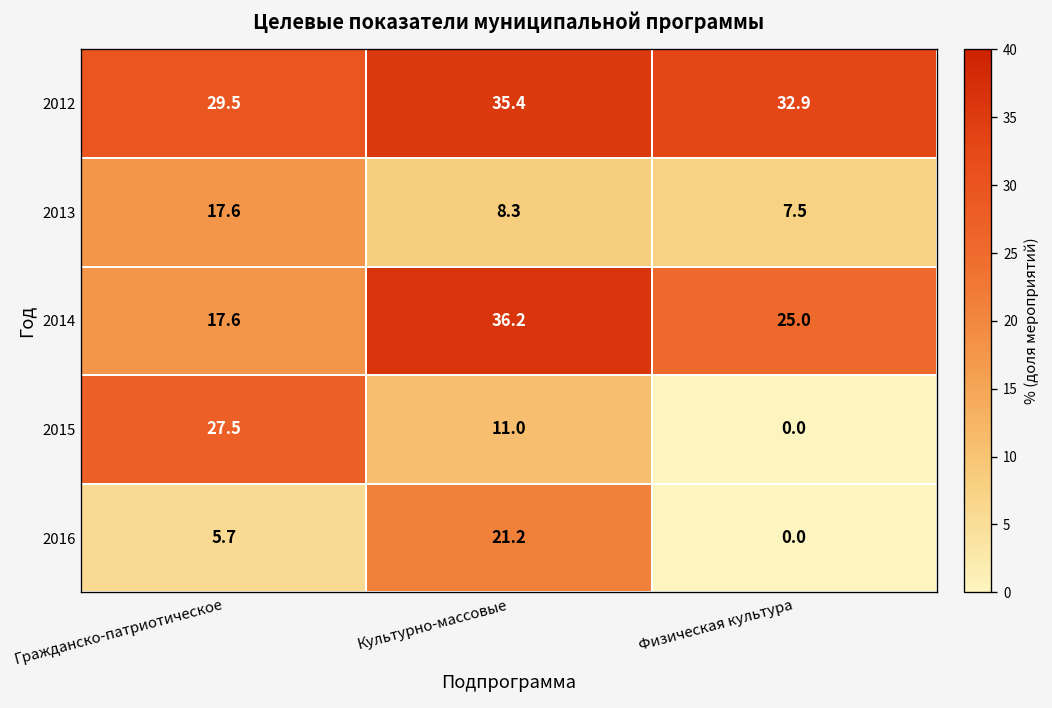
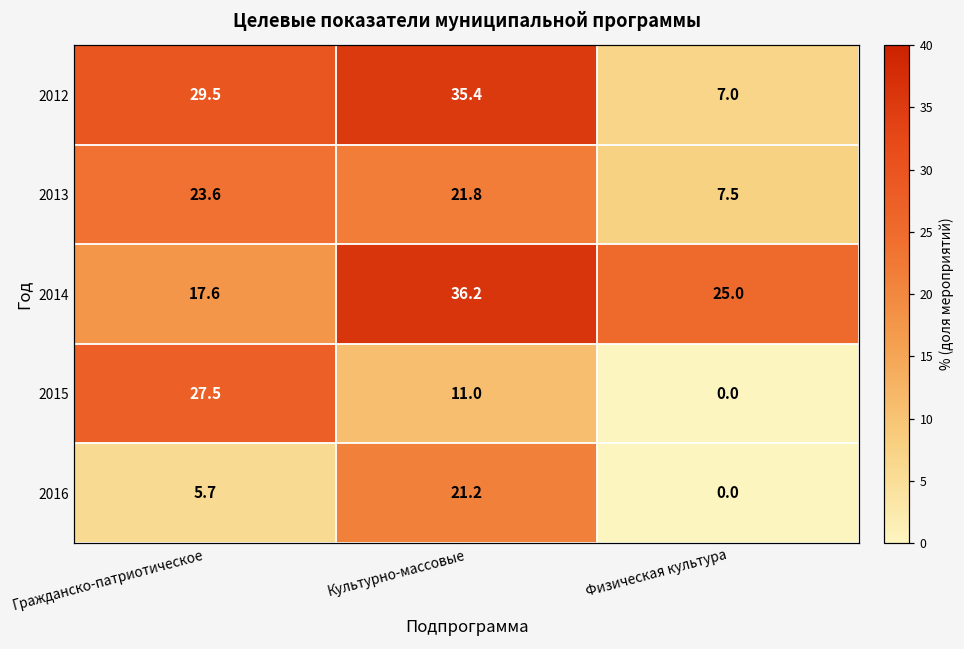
  {
    "2012": {
      "Гражданско-патриотическое": 29.5,
      "Культурно-массовые": 35.4,
-     "Физическая культура": 32.9
+     "Физическая культура": 7.0
    },
    "2013": {
-     "Гражданско-патриотическое": 17.6,
-     "Культурно-массовые": 8.3,
+     "Гражданско-патриотическое": 23.6,
+     "Культурно-массовые": 21.8,
      "Физическая культура": 7.5
    },
    "2014": {
      "Гражданско-патриотическое": 17.6,
      "Культурно-массовые": 36.2,
      "Физическая культура": 25.0
    },
    "2015": {
      "Гражданско-патриотическое": 27.5,
      "Культурно-массовые": 11.0,
      "Физическая культура": 0.0
    },
    "2016": {
      "Гражданско-патриотическое": 5.7,
      "Культурно-массовые": 21.2,
      "Физическая культура": 0.0
    }
  }
